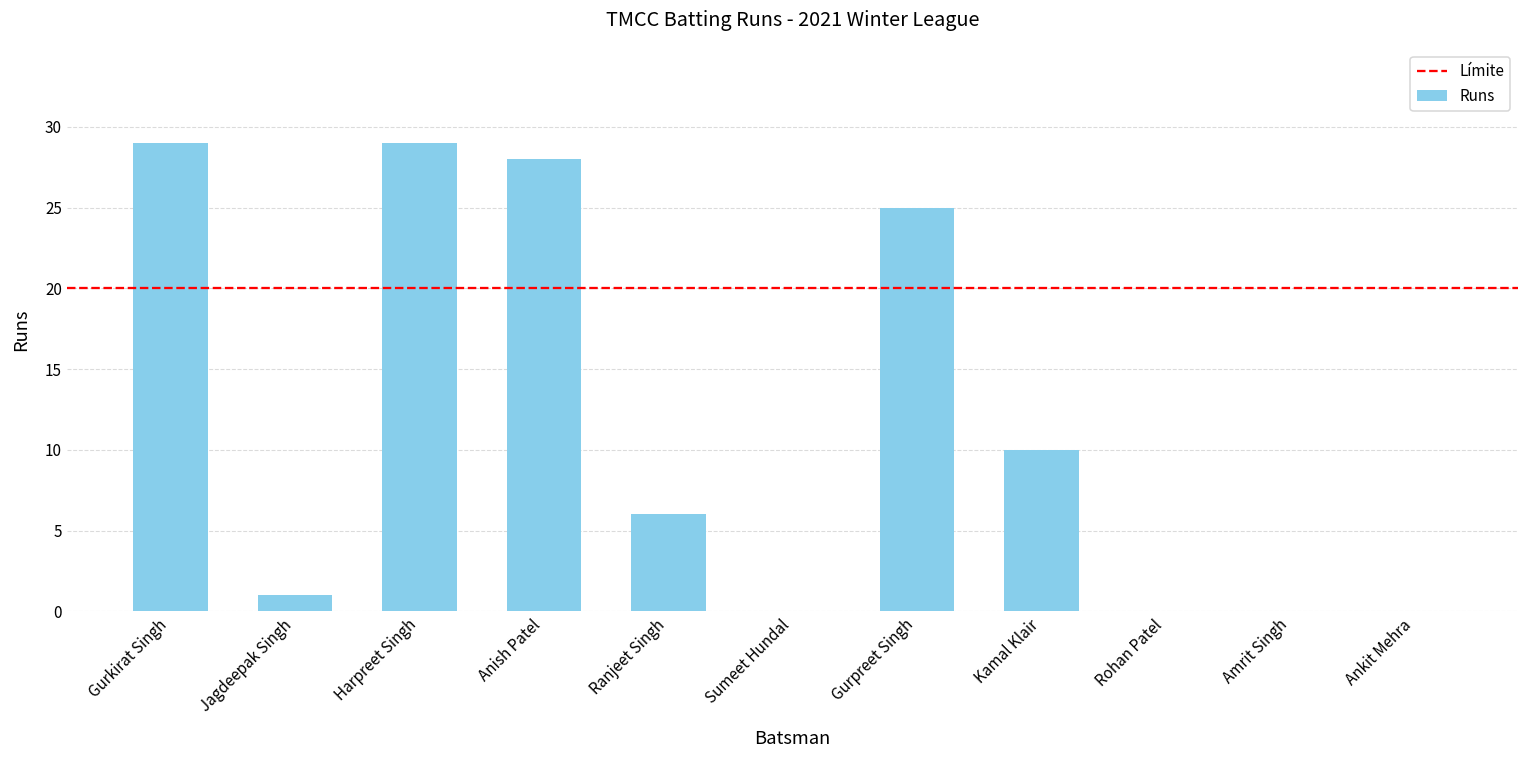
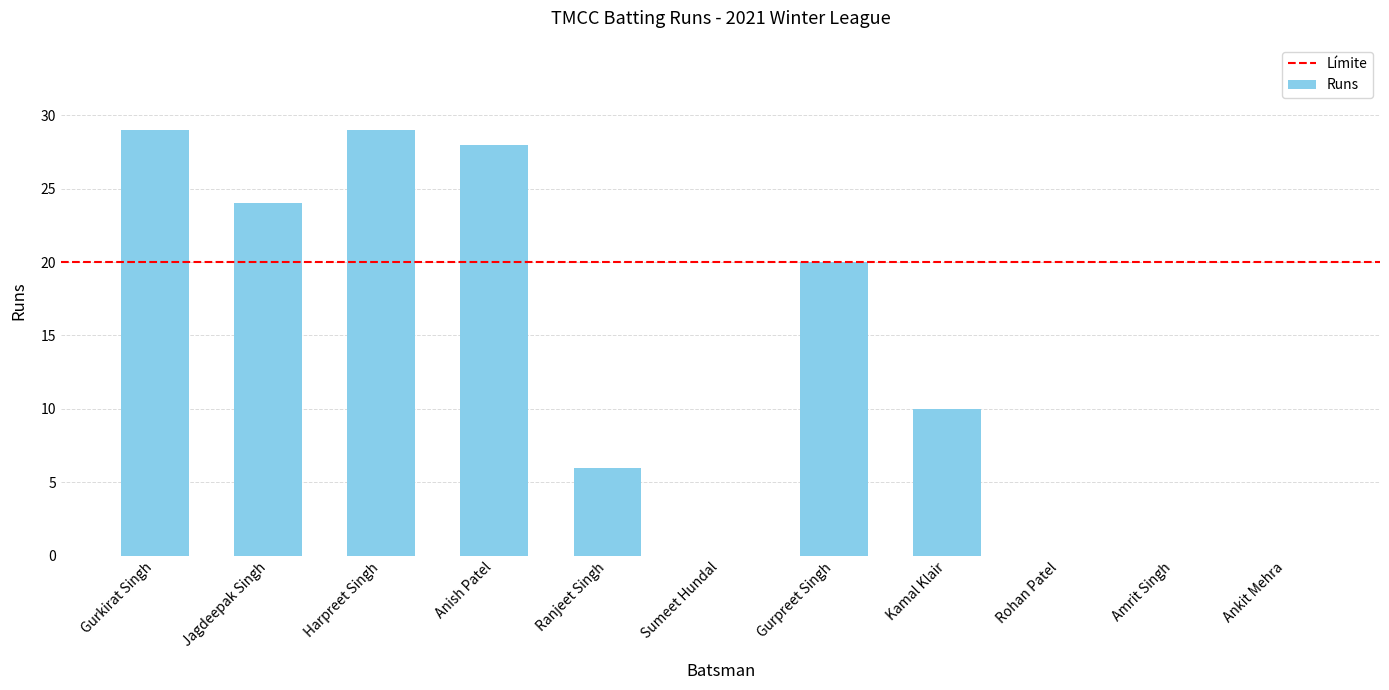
  {
    "Gurkirat Singh": 29,
-   "Jagdeepak Singh": 1,
+   "Jagdeepak Singh": 24,
    "Harpreet Singh": 29,
    "Anish Patel": 28,
    "Ranjeet Singh": 6,
    "Sumeet Hundal": 0,
-   "Gurpreet Singh": 25,
+   "Gurpreet Singh": 20,
    "Kamal Klair": 10,
    "Rohan Patel": 0,
    "Amrit Singh": 0,
    "Ankit Mehra": 0
  }
